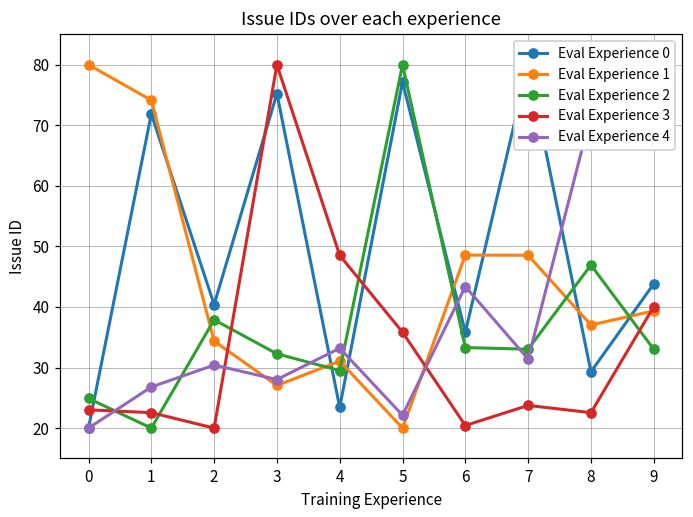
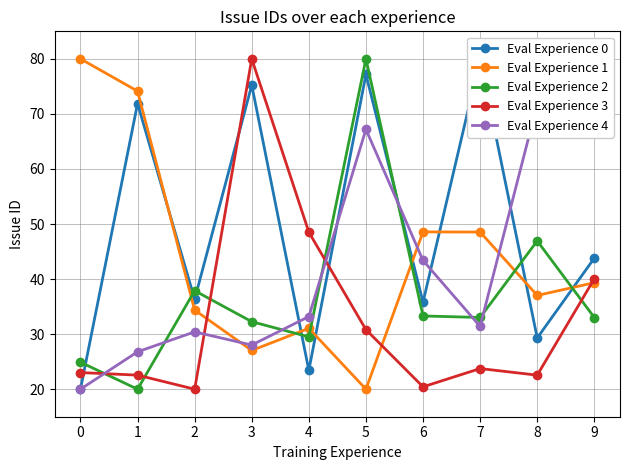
  {
    "Eval Experience 0": {
      "1": 72,
-     "2": 40,
+     "2": 36,
      "3": 75,
      "4": 23,
      "5": 77,
      "6": 36,
      "8": 29,
      "9": 44
    },
    "Eval Experience 1": {
      "0": 80,
      "1": 74,
      "2": 34,
      "3": 27,
      "4": 31,
      "5": 20,
      "6": 49,
      "7": 49,
      "8": 37,
      "9": 39
    },
    "Eval Experience 2": {
      "0": 25,
      "1": 20,
      "2": 38,
      "3": 32,
      "4": 30,
      "5": 80,
      "6": 33,
      "7": 33,
      "8": 47,
      "9": 33
    },
    "Eval Experience 3": {
      "0": 23,
      "1": 23,
      "2": 20,
      "3": 80,
      "4": 49,
-     "5": 36,
+     "5": 31,
      "6": 20,
      "7": 24,
      "8": 23,
      "9": 40
    },
    "Eval Experience 4": {
      "1": 27,
      "2": 30,
      "3": 28,
      "4": 33,
-     "5": 22,
+     "5": 67,
      "6": 43,
      "7": 31
    }
  }
